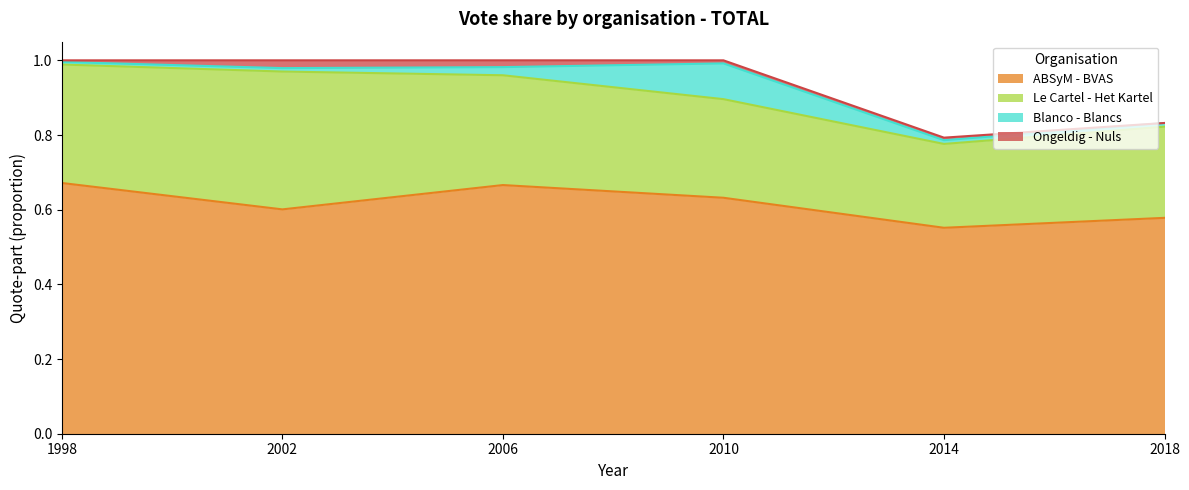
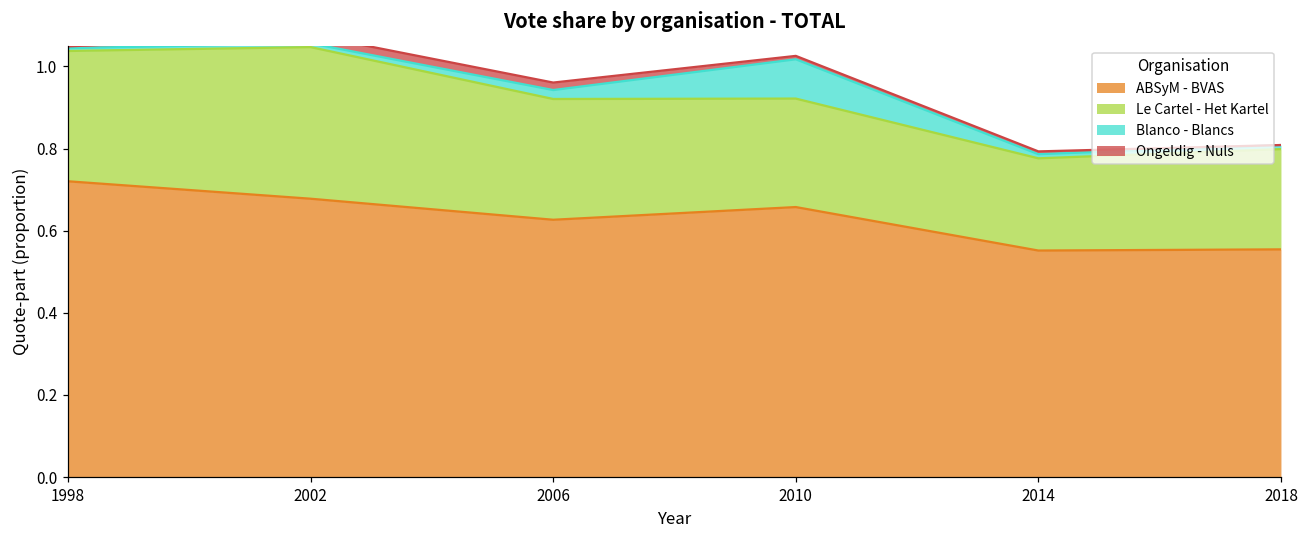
  {
    "ABSyM - BVAS": {
-     "1998": 0.67,
-     "2002": 0.60,
-     "2006": 0.67,
-     "2010": 0.63,
+     "1998": 0.72,
+     "2002": 0.68,
+     "2006": 0.63,
+     "2010": 0.66,
      "2014": 0.55,
-     "2018": 0.58
+     "2018": 0.55
    },
    "Le Cartel - Het Kartel": {
      "2002": 0.37,
      "2006": 0.29,
      "2010": 0.26,
      "2014": 0.22,
      "2018": 0.24
    },
    "Blanco - Blancs": {
      "2006": 0.02,
      "2010": 0.10
    },
    "Ongeldig - Nuls": {
      "2006": 0.02,
      "2010": 0.01
    }
  }
